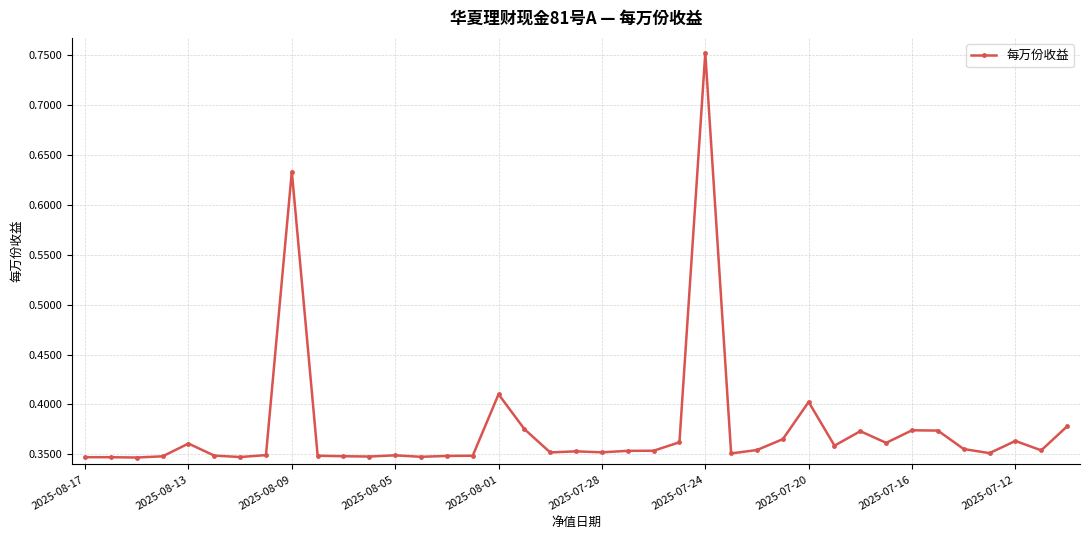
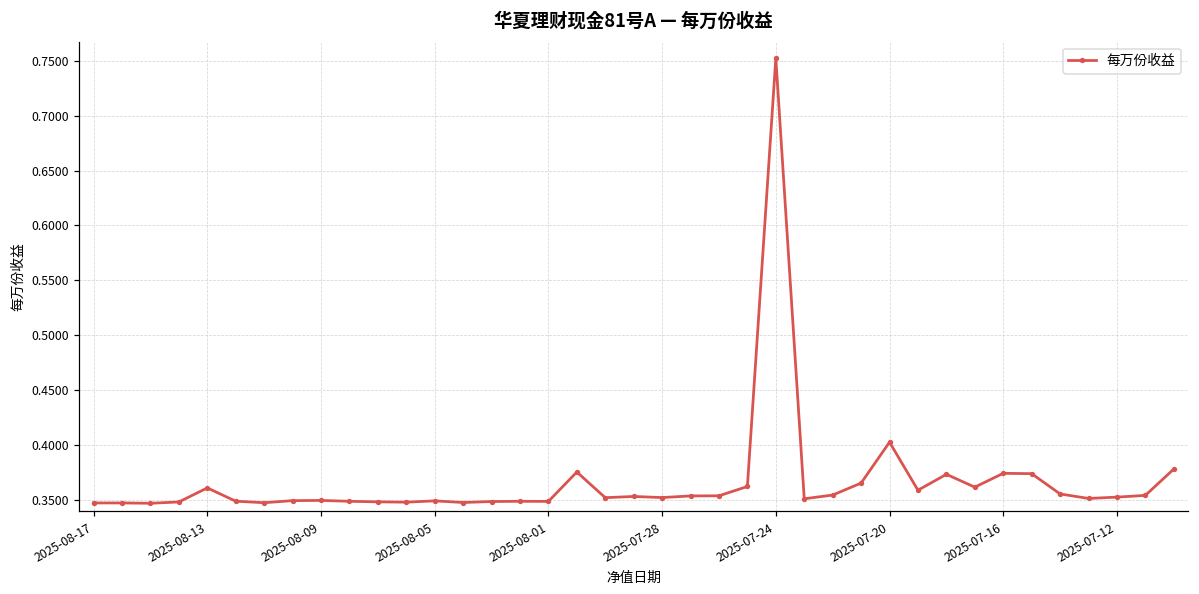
  {
    "2025-08-17": 0.35,
    "2025-08-13": 0.36,
-   "2025-08-09": 0.63,
+   "2025-08-09": 0.35,
    "2025-08-05": 0.35,
-   "2025-08-01": 0.41,
+   "2025-08-01": 0.35,
    "2025-07-28": 0.35,
    "2025-07-24": 0.75,
    "2025-07-20": 0.40,
    "2025-07-16": 0.37,
-   "2025-07-12": 0.36
+   "2025-07-12": 0.35
  }
